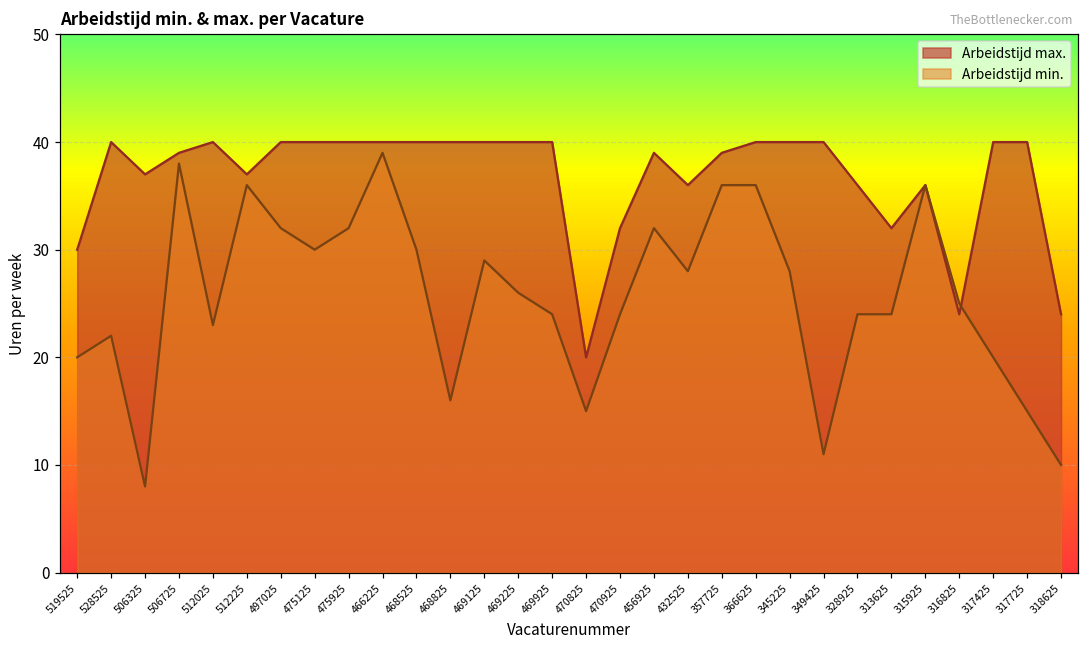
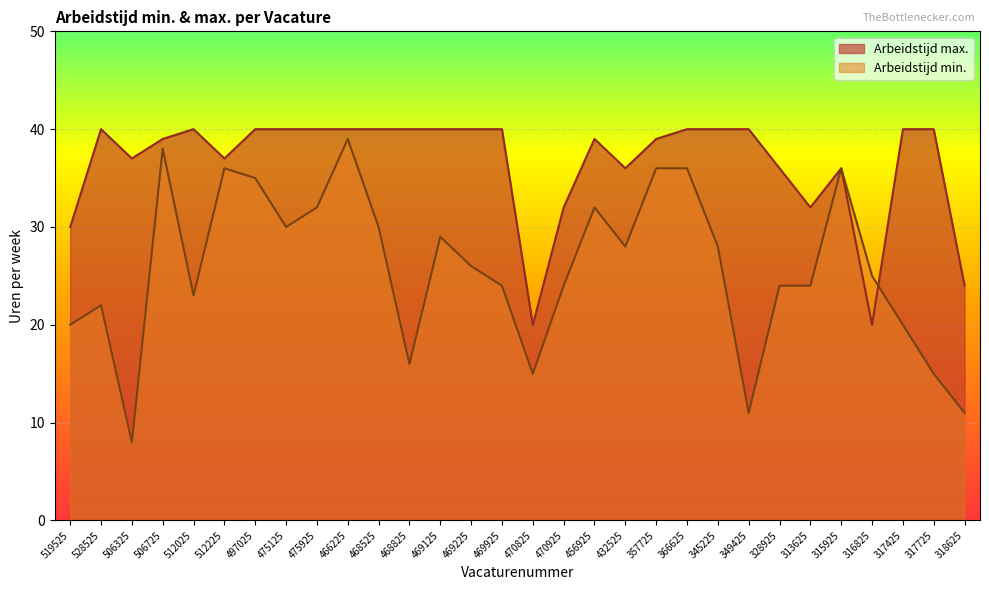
  {
    "Arbeidstijd max.": {
      "519525": 30,
      "528525": 40,
      "506325": 37,
      "506725": 39,
      "512025": 40,
      "512225": 37,
      "497025": 40,
      "475125": 40,
      "475925": 40,
      "466225": 40,
      "468525": 40,
      "468825": 40,
      "469125": 40,
      "469225": 40,
      "469925": 40,
      "470825": 20,
      "470925": 32,
      "456925": 39,
      "432525": 36,
      "357725": 39,
      "366625": 40,
      "345225": 40,
      "349425": 40,
      "328925": 36,
      "313625": 32,
-     "316825": 24,
+     "316825": 20,
      "317425": 40,
      "317725": 40,
      "318625": 24
    },
    "Arbeidstijd min.": {
      "519525": 20,
      "528525": 22,
      "506325": 8,
      "506725": 38,
      "512025": 23,
      "512225": 36,
-     "497025": 32,
+     "497025": 35,
      "475125": 30,
      "475925": 32,
      "466225": 39,
      "468525": 30,
      "468825": 16,
      "469125": 29,
      "469225": 26,
      "469925": 24,
      "470825": 15,
      "470925": 24,
      "456925": 32,
      "432525": 28,
      "357725": 36,
      "366625": 36,
      "345225": 28,
      "349425": 11,
      "328925": 24,
      "313625": 24,
      "316825": 25,
      "317425": 20,
      "317725": 15,
-     "318625": 10
+     "318625": 11
    }
  }
